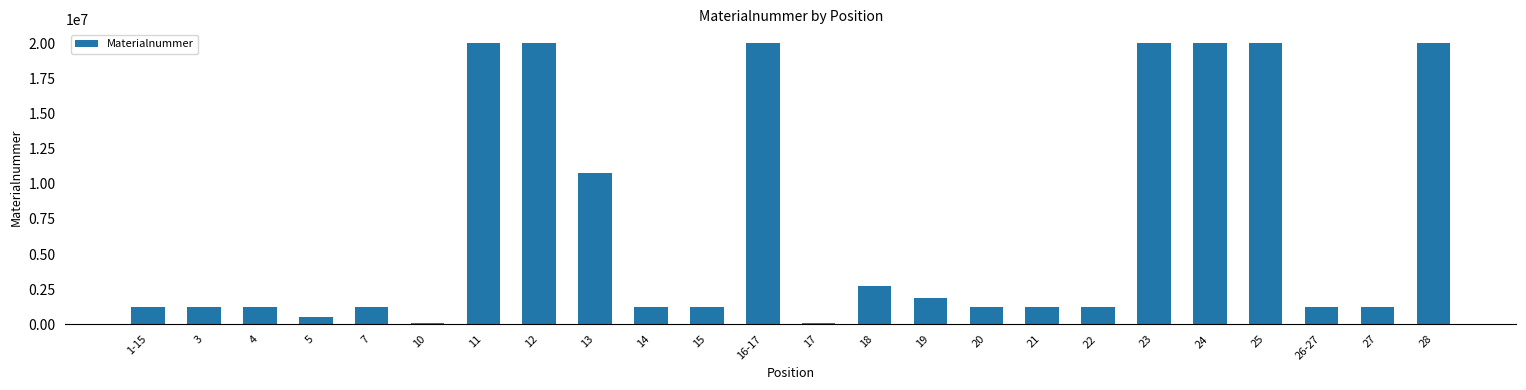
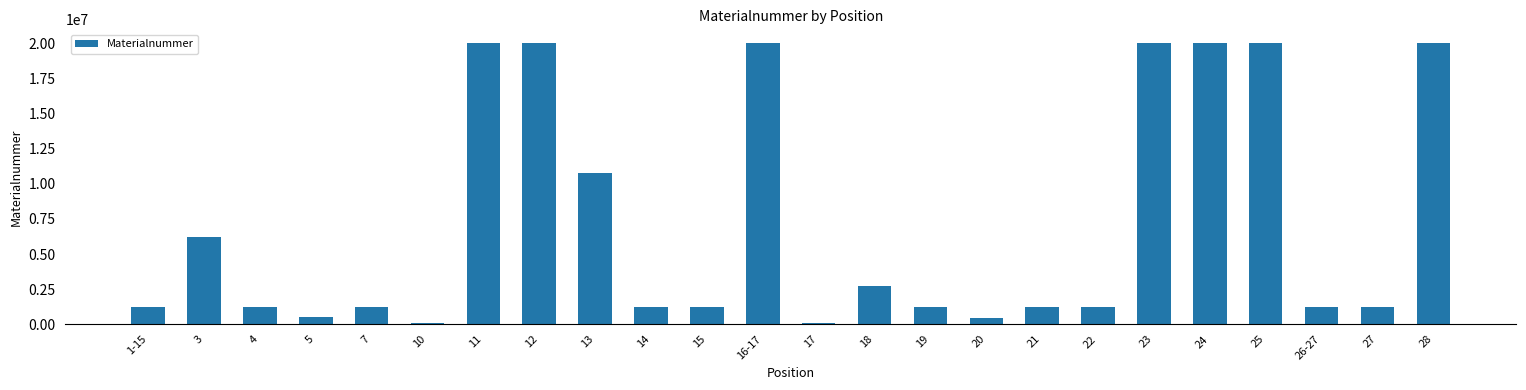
  {
    "1-15": 1200000,
-   "3": 1200000,
+   "3": 6200000,
    "4": 1200000,
    "5": 500000,
    "7": 1200000,
    "11": 20000000,
    "12": 20000000,
    "13": 10800000,
    "14": 1200000,
    "15": 1200000,
    "16-17": 20000000,
    "18": 2700000,
-   "19": 1900000,
-   "20": 1200000,
+   "19": 1200000,
+   "20": 500000,
    "21": 1200000,
    "22": 1200000,
    "23": 20000000,
    "24": 20000000,
    "25": 20000000,
    "26-27": 1200000,
    "27": 1200000,
    "28": 20000000
  }
